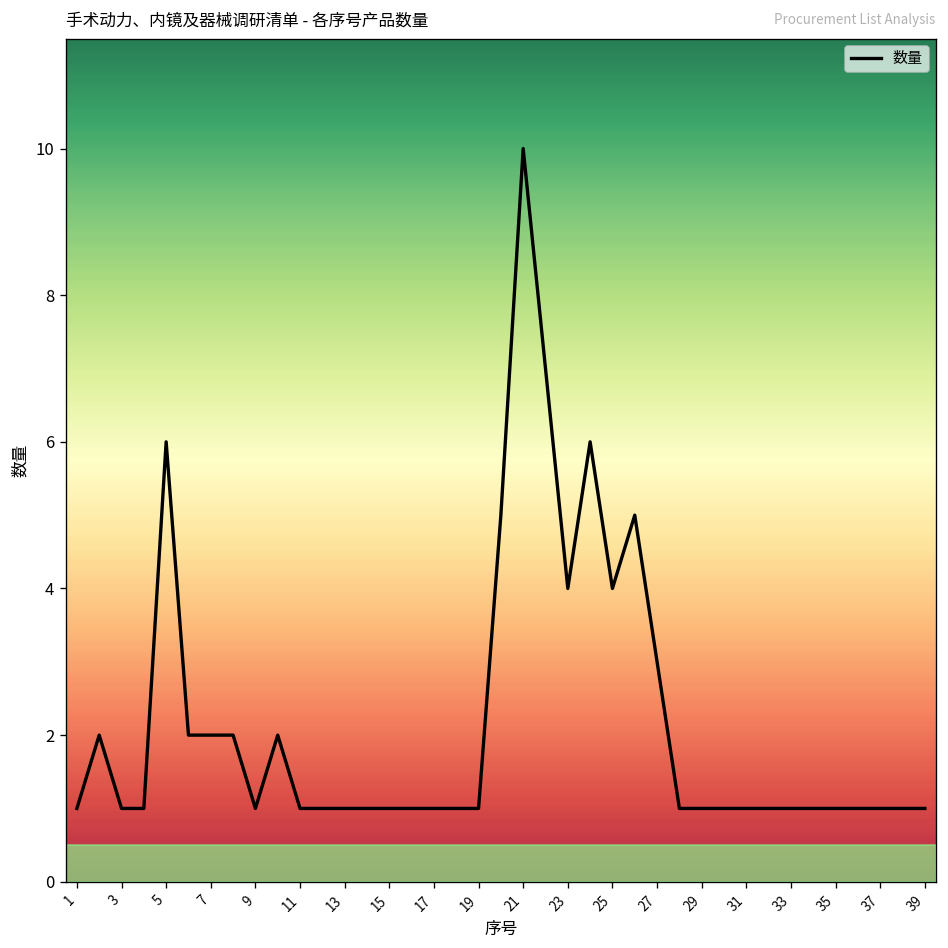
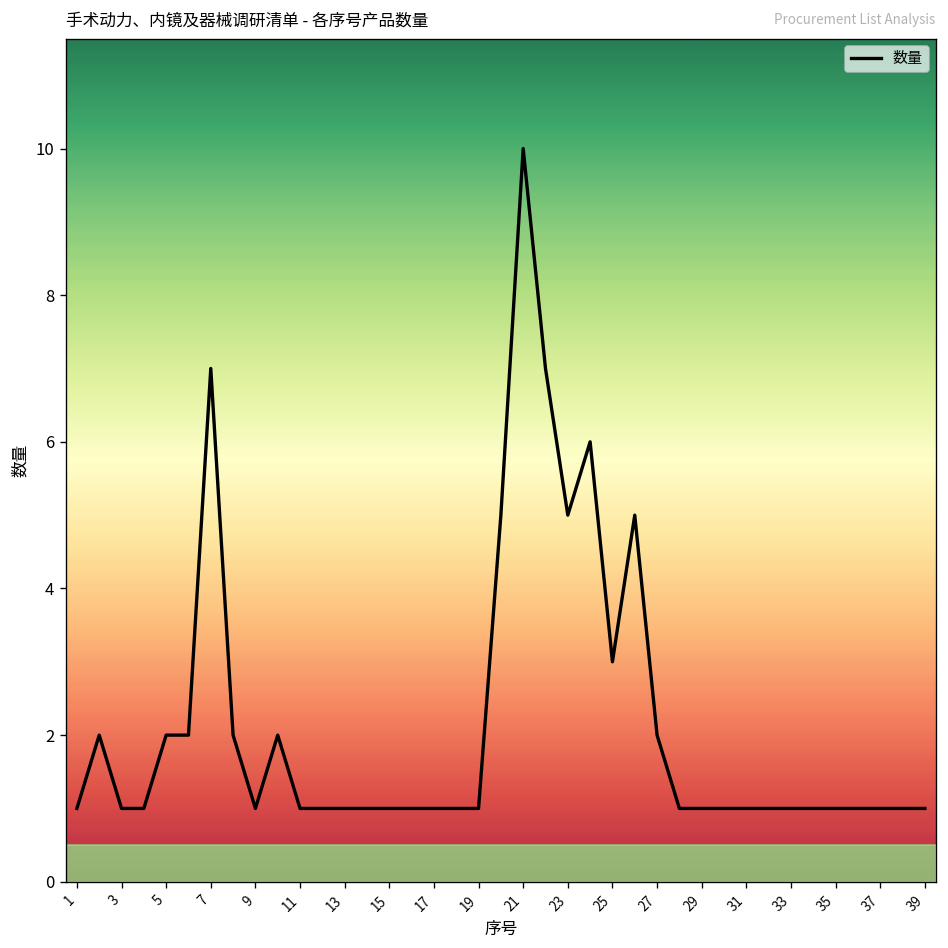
  {
    "1": 1,
    "3": 1,
-   "5": 6,
-   "7": 2,
+   "5": 2,
+   "7": 7,
    "9": 1,
    "11": 1,
    "13": 1,
    "15": 1,
    "17": 1,
    "19": 1,
    "21": 10,
-   "23": 4,
-   "25": 4,
-   "27": 3,
+   "23": 5,
+   "25": 3,
+   "27": 2,
    "29": 1,
    "31": 1,
    "33": 1,
    "35": 1,
    "37": 1,
    "39": 1
  }
